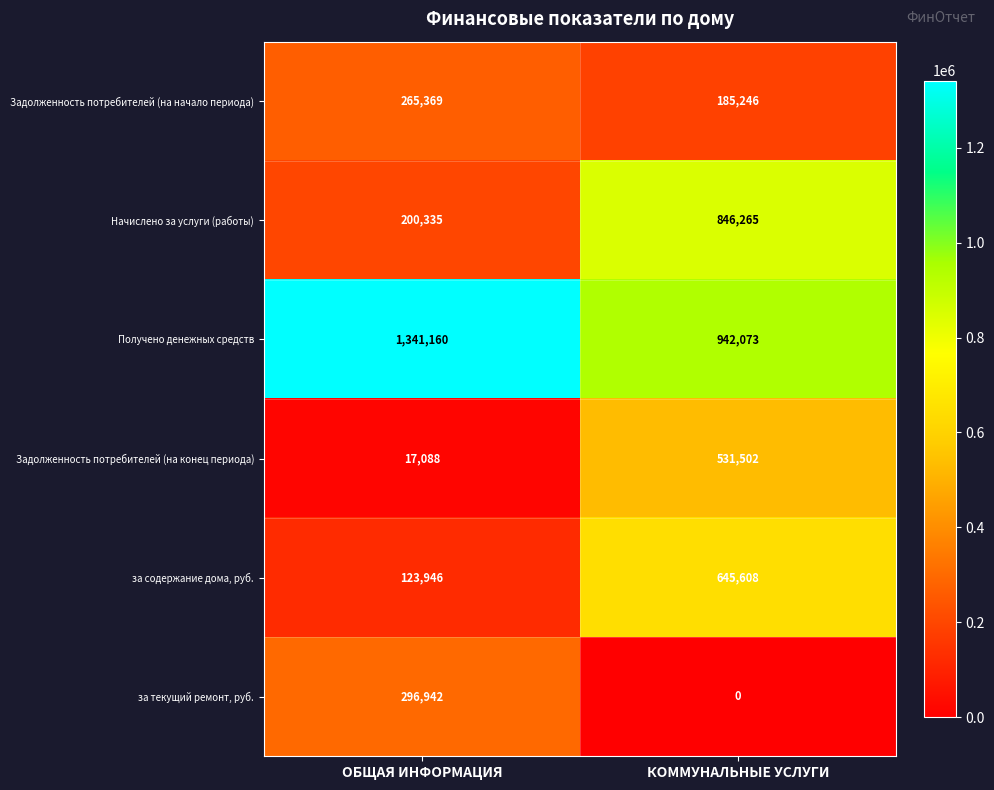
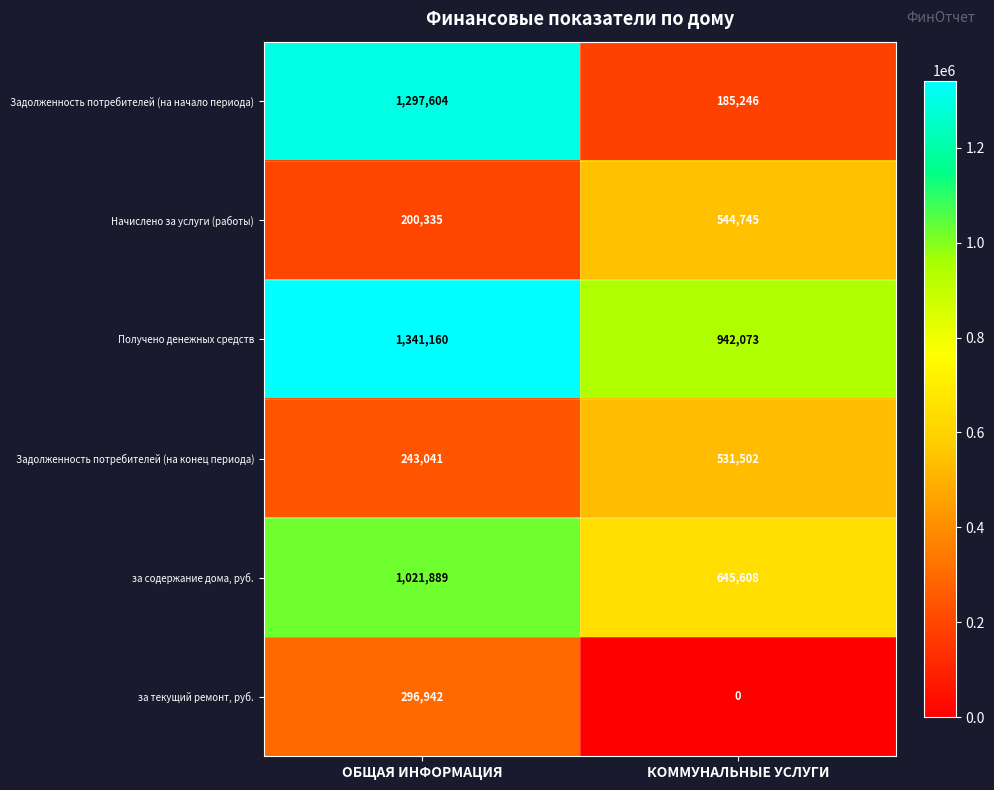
  {
    "Задолженность потребителей (на начало периода)": {
-     "ОБЩАЯ ИНФОРМАЦИЯ": "265,369",
+     "ОБЩАЯ ИНФОРМАЦИЯ": "1,297,604",
      "КОММУНАЛЬНЫЕ УСЛУГИ": "185,246"
    },
    "Начислено за услуги (работы)": {
      "ОБЩАЯ ИНФОРМАЦИЯ": "200,335",
-     "КОММУНАЛЬНЫЕ УСЛУГИ": "846,265"
+     "КОММУНАЛЬНЫЕ УСЛУГИ": "544,745"
    },
    "Получено денежных средств": {
      "ОБЩАЯ ИНФОРМАЦИЯ": "1,341,160",
      "КОММУНАЛЬНЫЕ УСЛУГИ": "942,073"
    },
    "Задолженность потребителей (на конец периода)": {
-     "ОБЩАЯ ИНФОРМАЦИЯ": "17,088",
+     "ОБЩАЯ ИНФОРМАЦИЯ": "243,041",
      "КОММУНАЛЬНЫЕ УСЛУГИ": "531,502"
    },
    "за содержание дома, руб.": {
-     "ОБЩАЯ ИНФОРМАЦИЯ": "123,946",
+     "ОБЩАЯ ИНФОРМАЦИЯ": "1,021,889",
      "КОММУНАЛЬНЫЕ УСЛУГИ": "645,608"
    },
    "за текущий ремонт, руб.": {
      "ОБЩАЯ ИНФОРМАЦИЯ": "296,942",
      "КОММУНАЛЬНЫЕ УСЛУГИ": "0"
    }
  }
